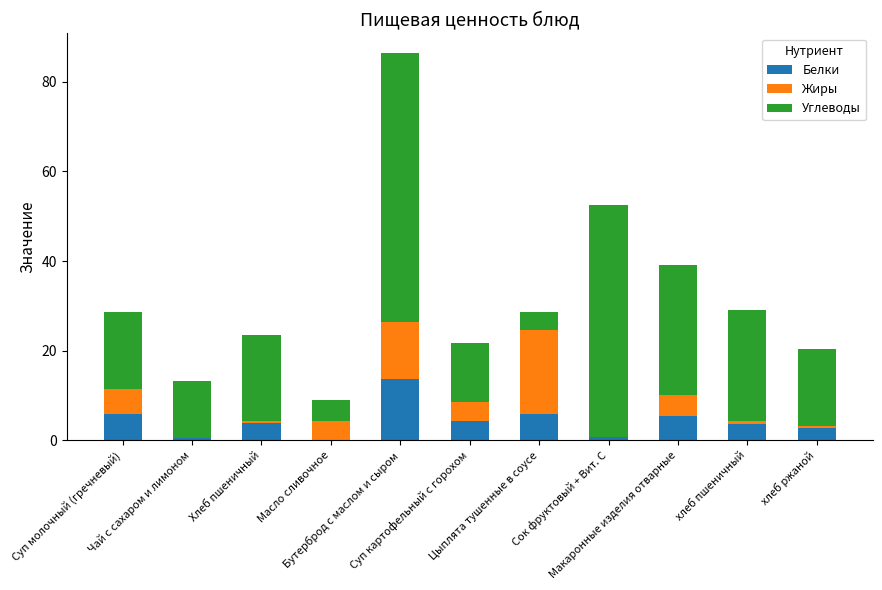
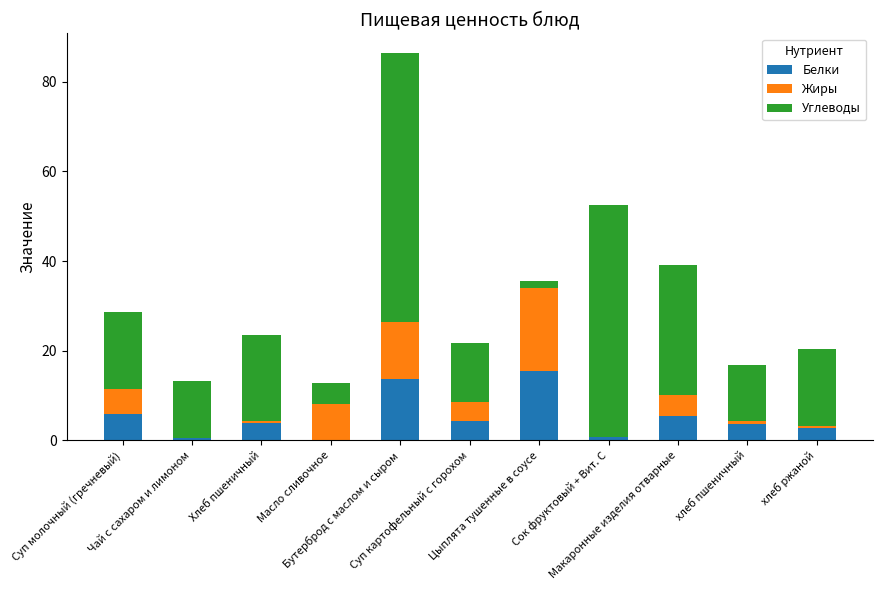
  {
    "Белки": {
      "Суп молочный (гречневый)": 6,
      "Хлеб пшеничный": 4,
      "Масло сливочное": 0,
      "Бутерброд с маслом и сыром": 14,
      "Суп картофельный с горохом": 4,
-     "Цыплята тушенные в соусе": 6,
+     "Цыплята тушенные в соусе": 16,
      "Сок фруктовый + Вит. С": 1,
      "Макаронные изделия отварные": 6,
      "хлеб пшеничный": 4,
      "хлеб ржаной": 3
    },
    "Жиры": {
      "Суп молочный (гречневый)": 5,
      "Чай с сахаром и лимоном": 0,
-     "Масло сливочное": 4,
+     "Масло сливочное": 8,
      "Бутерброд с маслом и сыром": 13,
      "Суп картофельный с горохом": 4,
      "Цыплята тушенные в соусе": 19,
      "Сок фруктовый + Вит. С": 0,
      "Макаронные изделия отварные": 5
    },
    "Углеводы": {
      "Суп молочный (гречневый)": 17,
      "Чай с сахаром и лимоном": 13,
      "Хлеб пшеничный": 19,
      "Масло сливочное": 5,
      "Бутерброд с маслом и сыром": 60,
      "Суп картофельный с горохом": 13,
-     "Цыплята тушенные в соусе": 4,
+     "Цыплята тушенные в соусе": 1,
      "Сок фруктовый + Вит. С": 52,
      "Макаронные изделия отварные": 29,
-     "хлеб пшеничный": 25,
+     "хлеб пшеничный": 13,
      "хлеб ржаной": 17
    }
  }
